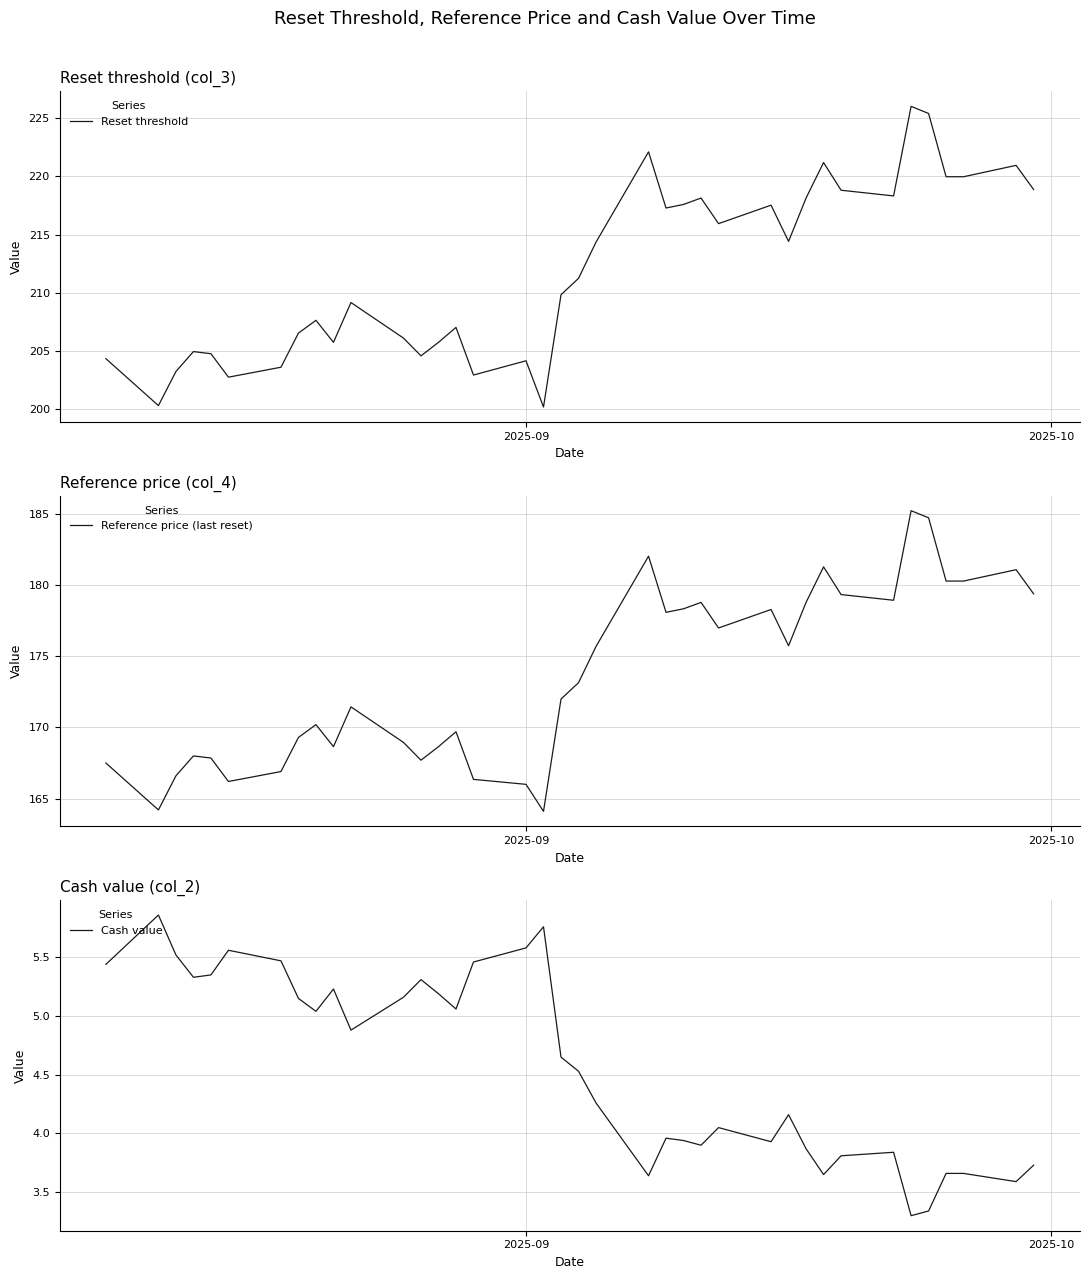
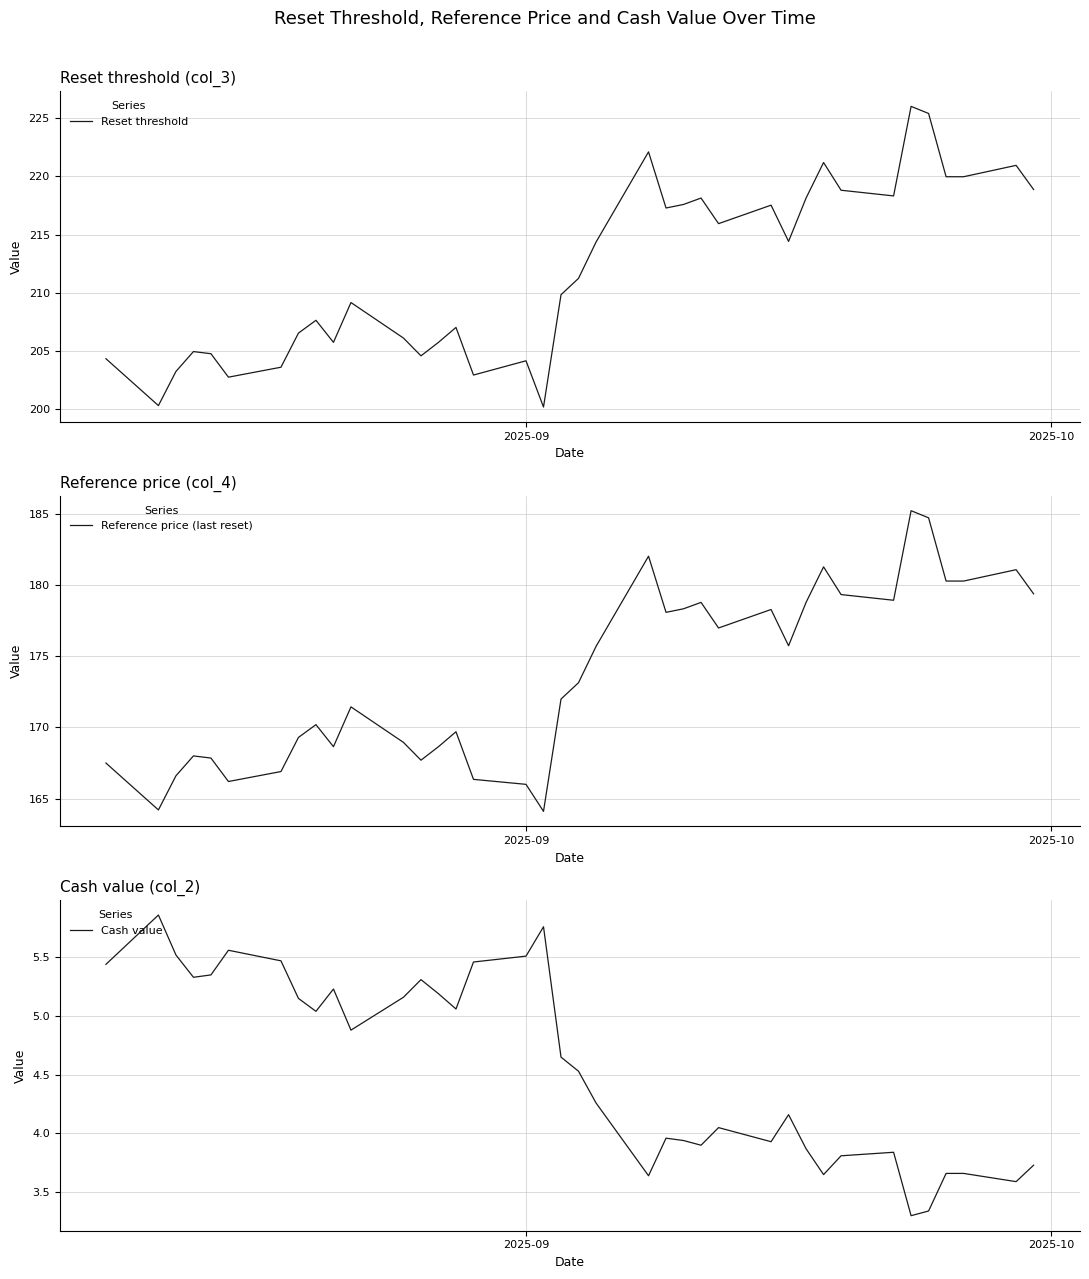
  {
    "Reset threshold (col_3)": {
      "2025-09": 204.2
    },
    "Reference price (col_4)": {
      "2025-09": 166.0
    },
    "Cash value (col_2)": {
-     "2025-09": 5.58
+     "2025-09": 5.51
    }
  }
